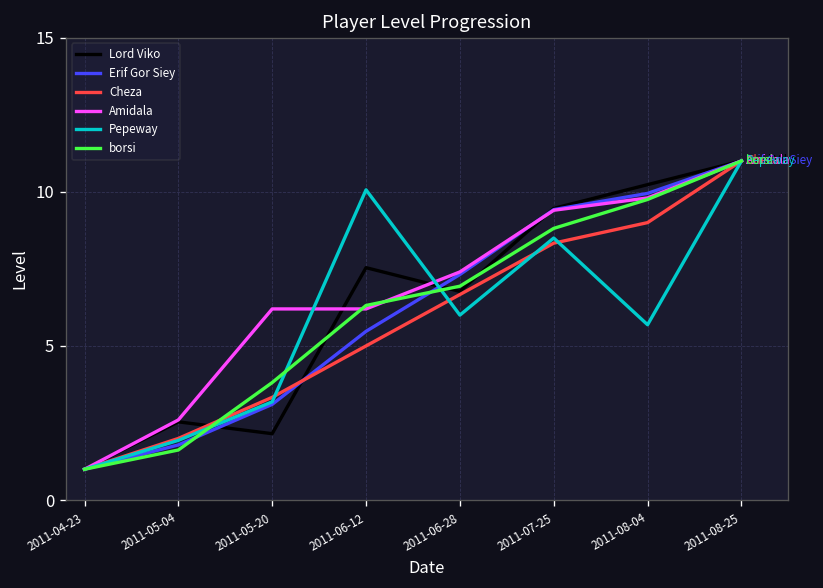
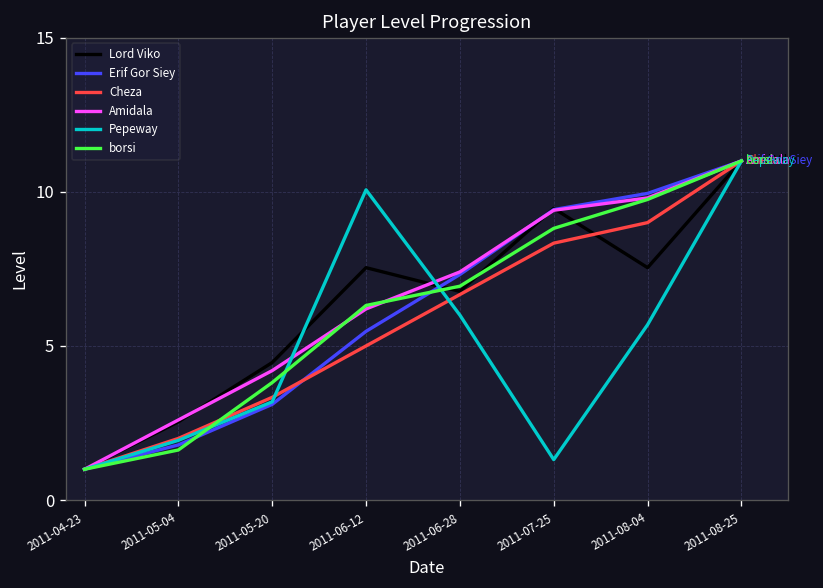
  {
    "Lord Viko": {
-     "2011-05-20": 2.2,
+     "2011-05-20": 4.5,
      "2011-06-12": 7.5,
      "2011-06-28": 6.8,
-     "2011-08-04": 10.2
+     "2011-08-04": 7.5
    },
    "Erif Gor Siey": {
      "2011-05-04": 1.8,
      "2011-06-12": 5.5,
      "2011-08-04": 9.9
    },
    "Cheza": {
      "2011-05-20": 3.3,
      "2011-06-12": 5.0,
      "2011-06-28": 6.7,
      "2011-07-25": 8.3,
      "2011-08-04": 9.0
    },
    "Amidala": {
-     "2011-05-20": 6.2,
+     "2011-05-20": 4.2,
      "2011-06-12": 6.2
    },
    "Pepeway": {
      "2011-06-12": 10.1,
      "2011-06-28": 6.0,
-     "2011-07-25": 8.5,
+     "2011-07-25": 1.3,
      "2011-08-04": 5.7
    },
    "borsi": {
      "2011-05-04": 1.6,
      "2011-05-20": 3.8,
      "2011-06-12": 6.3,
      "2011-06-28": 6.9,
      "2011-07-25": 8.8
    }
  }
